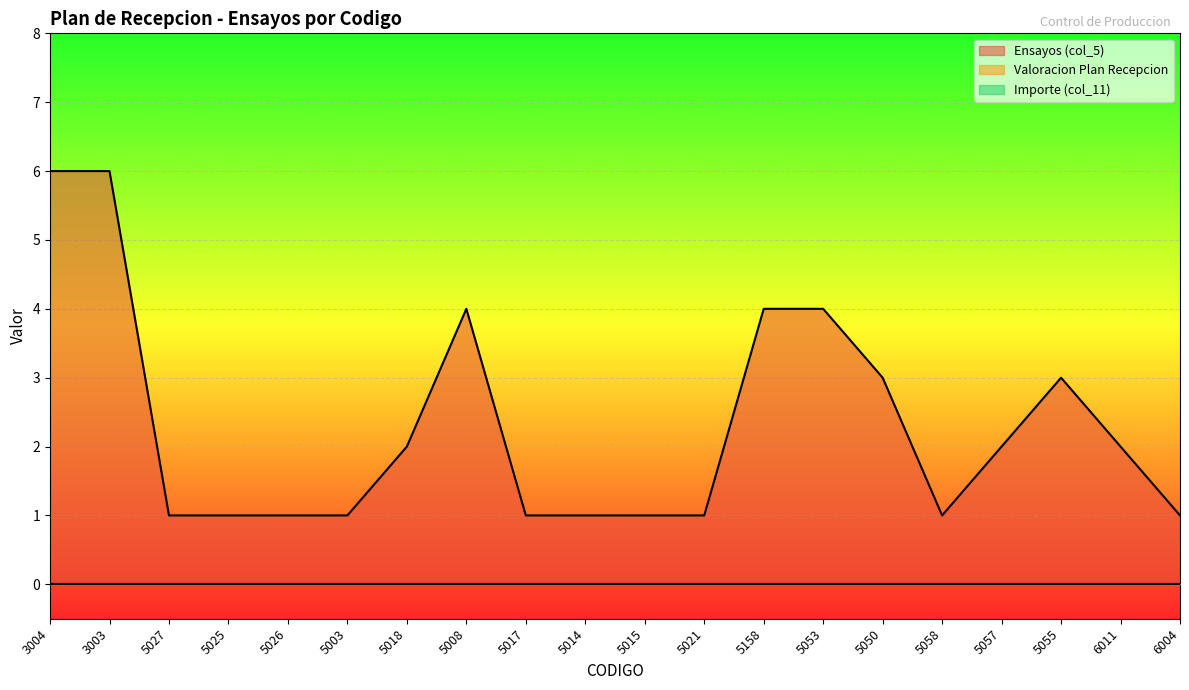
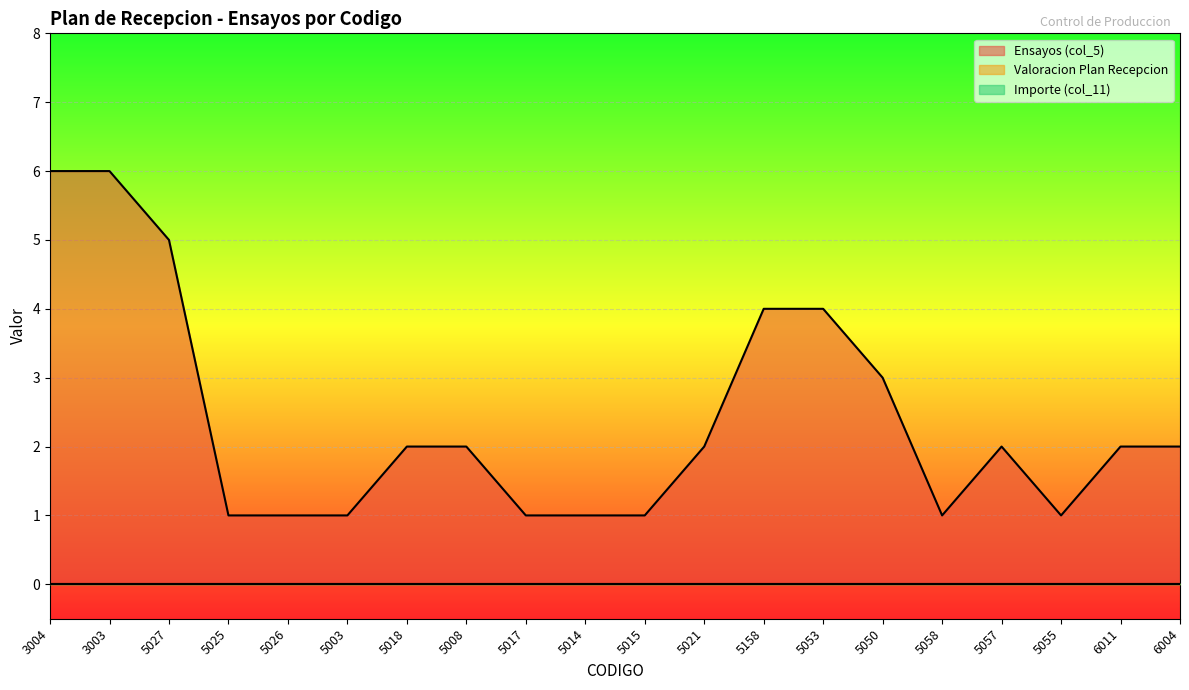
  {
    "Ensayos (col_5)": {
      "3004": 6,
      "3003": 6,
-     "5027": 1,
+     "5027": 5,
      "5025": 1,
      "5026": 1,
      "5003": 1,
      "5018": 2,
-     "5008": 4,
+     "5008": 2,
      "5017": 1,
      "5014": 1,
      "5015": 1,
-     "5021": 1,
+     "5021": 2,
      "5158": 4,
      "5053": 4,
      "5050": 3,
      "5058": 1,
      "5057": 2,
-     "5055": 3,
+     "5055": 1,
      "6011": 2,
-     "6004": 1
+     "6004": 2
    },
    "Importe (col_11)": {
      "3004": 0,
      "3003": 0,
      "5027": 0,
      "5025": 0,
      "5026": 0,
      "5003": 0,
      "5018": 0,
      "5008": 0,
      "5017": 0,
      "5014": 0,
      "5015": 0,
      "5021": 0,
      "5158": 0,
      "5053": 0,
      "5050": 0,
      "5058": 0,
      "5057": 0,
      "5055": 0,
      "6011": 0,
      "6004": 0
    }
  }
